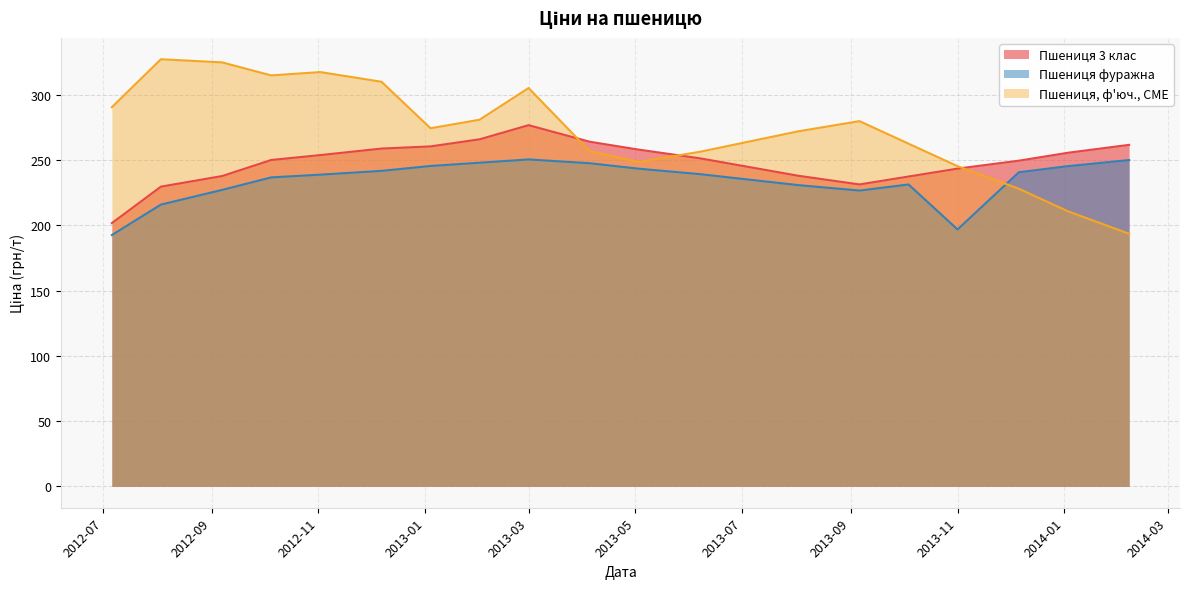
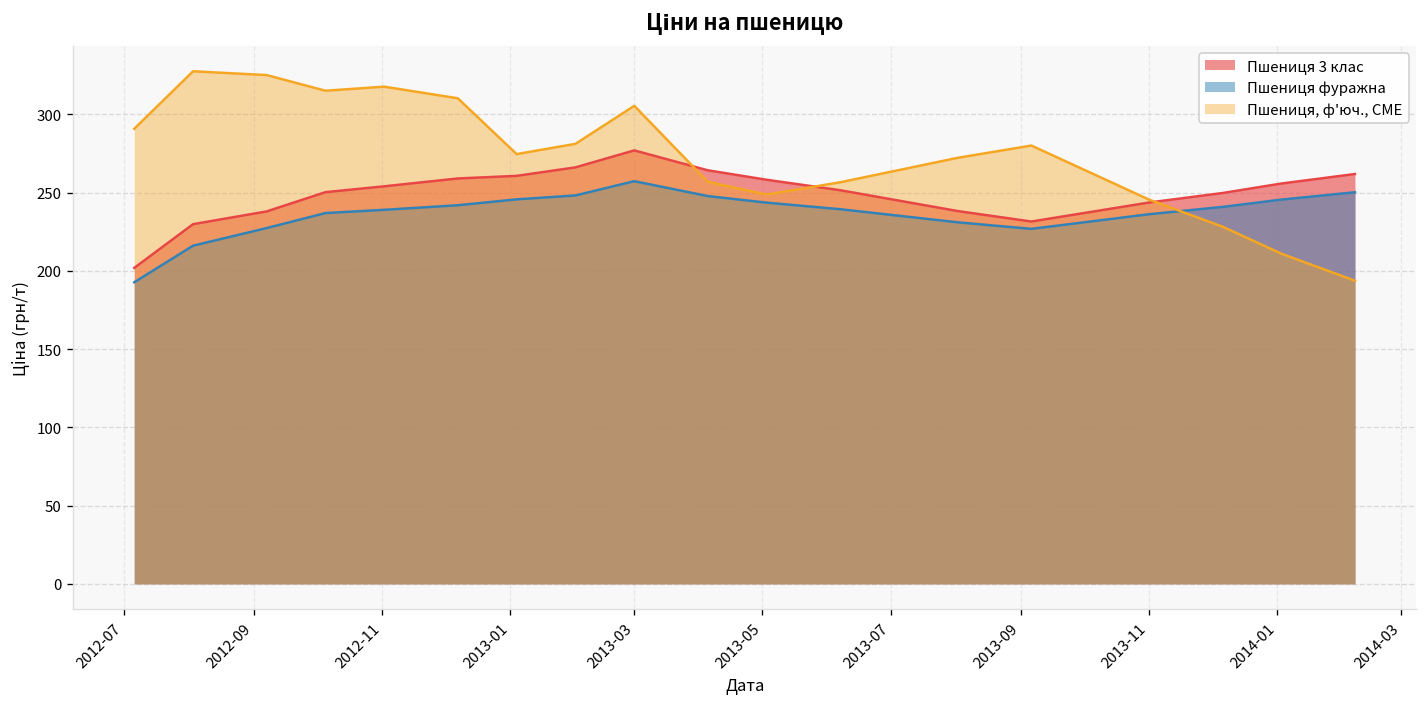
  {
    "Пшениця 3 клас": {
      "2013-03": 277
    },
    "Пшениця фуражна": {
-     "2013-03": 251,
-     "2013-11": 197
+     "2013-03": 257,
+     "2013-11": 236
    },
    "Пшениця, ф'юч., CME": {
      "2013-03": 305
    }
  }
